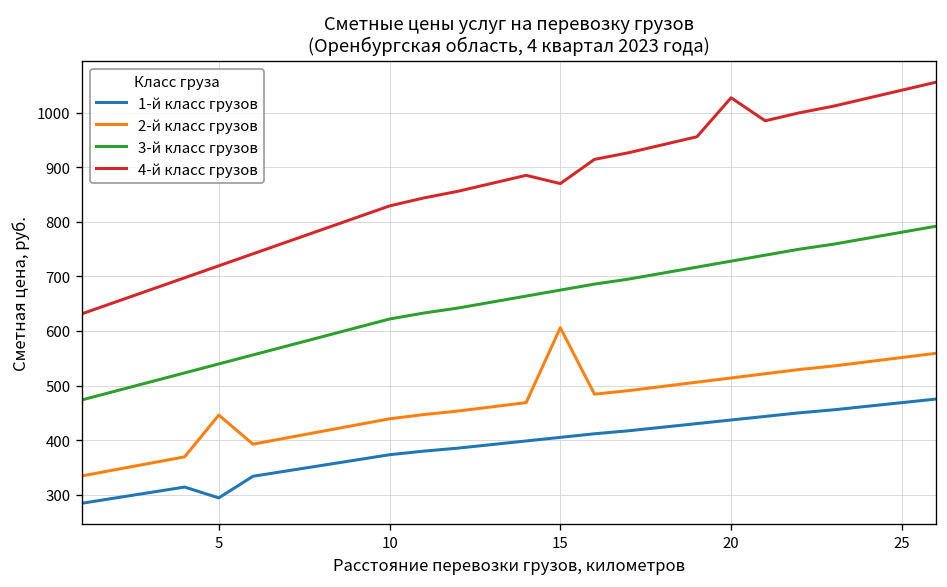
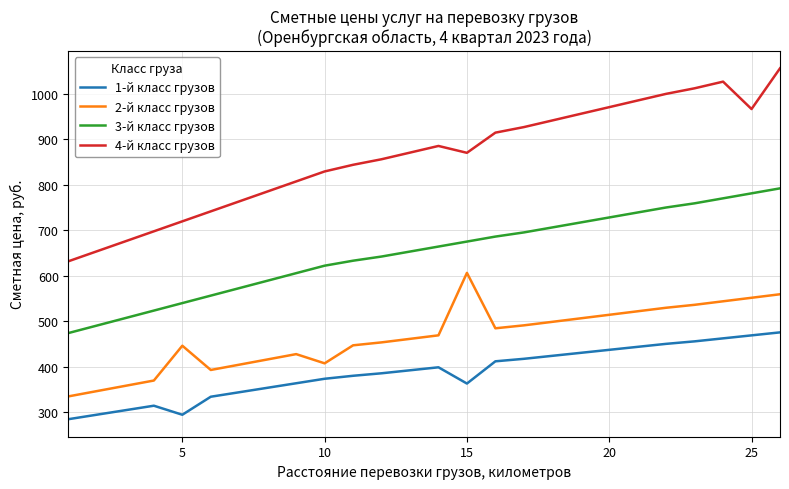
  {
    "1-й класс грузов": {
      "5": 290,
      "10": 370,
-     "15": 400,
+     "15": 360,
      "20": 440,
      "25": 470
    },
    "2-й класс грузов": {
      "5": 450,
-     "10": 440,
+     "10": 410,
      "15": 610,
      "20": 510,
      "25": 550
    },
    "3-й класс грузов": {
      "5": 540,
      "10": 620,
      "15": 670,
      "20": 730,
      "25": 780
    },
    "4-й класс грузов": {
      "5": 720,
      "10": 830,
      "15": 870,
-     "20": 1030,
-     "25": 1040
+     "20": 970,
+     "25": 970
    }
  }
